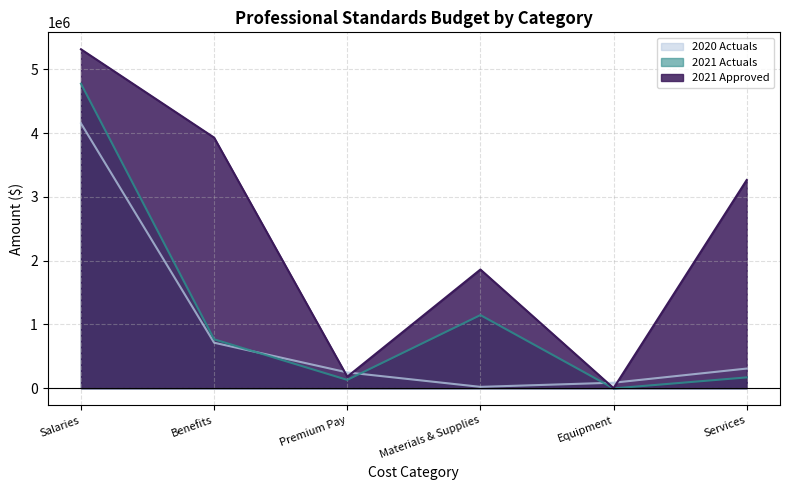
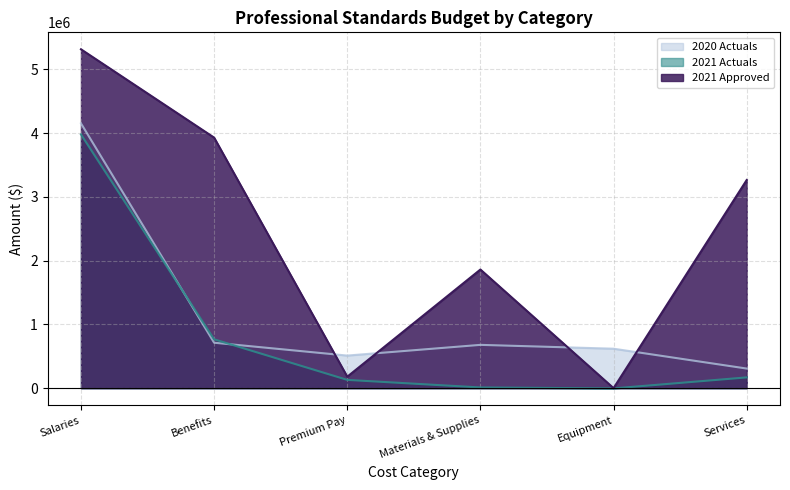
  {
    "2020 Actuals": {
      "Salaries": 4200000,
      "Benefits": 700000,
-     "Premium Pay": 200000,
-     "Materials & Supplies": 0,
-     "Equipment": 100000,
+     "Premium Pay": 500000,
+     "Materials & Supplies": 700000,
+     "Equipment": 600000,
      "Services": 300000
    },
    "2021 Actuals": {
-     "Salaries": 4800000,
+     "Salaries": 4000000,
      "Benefits": 800000,
      "Premium Pay": 100000,
-     "Materials & Supplies": 1100000,
+     "Materials & Supplies": 0,
      "Services": 200000
    },
    "2021 Approved": {
      "Salaries": 5300000,
      "Benefits": 3900000,
      "Premium Pay": 200000,
      "Materials & Supplies": 1900000,
      "Services": 3300000
    }
  }
